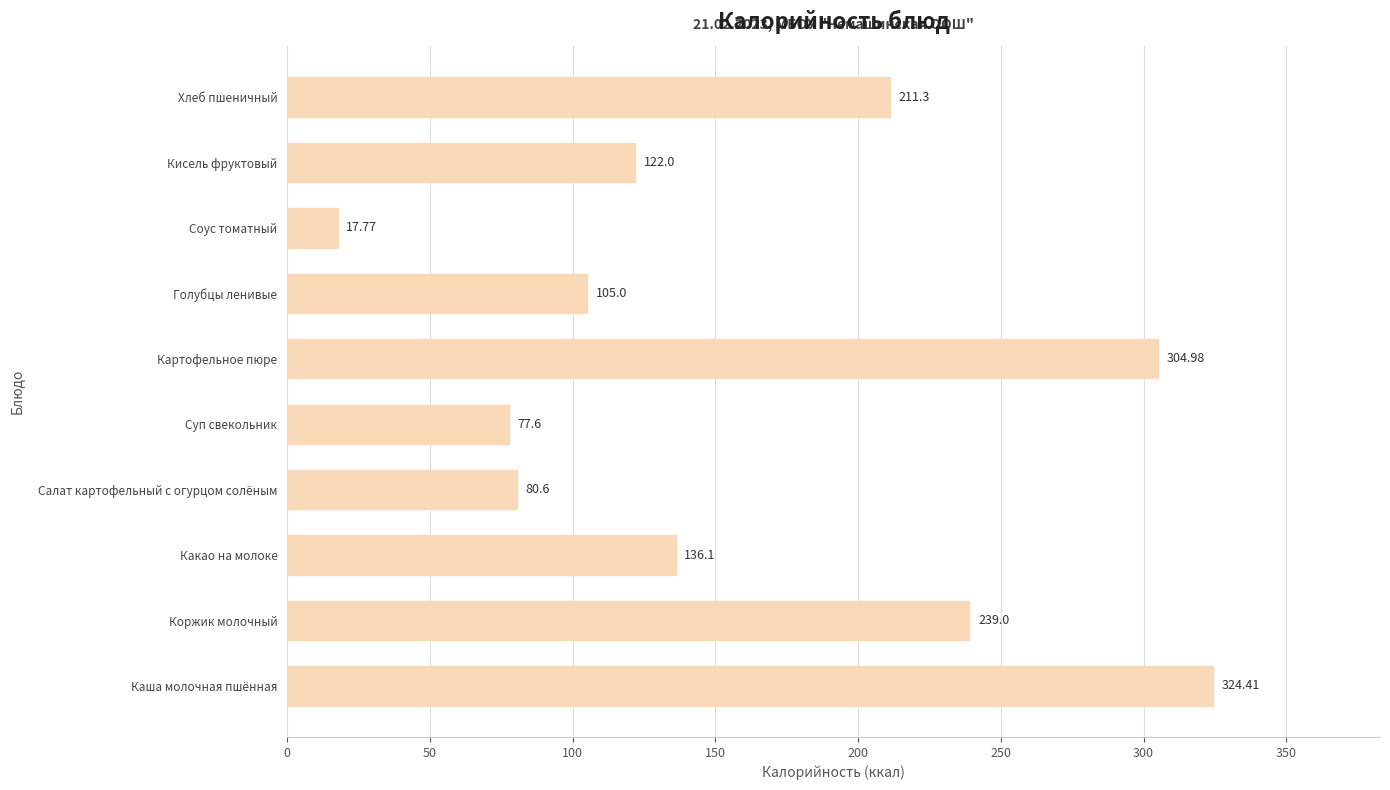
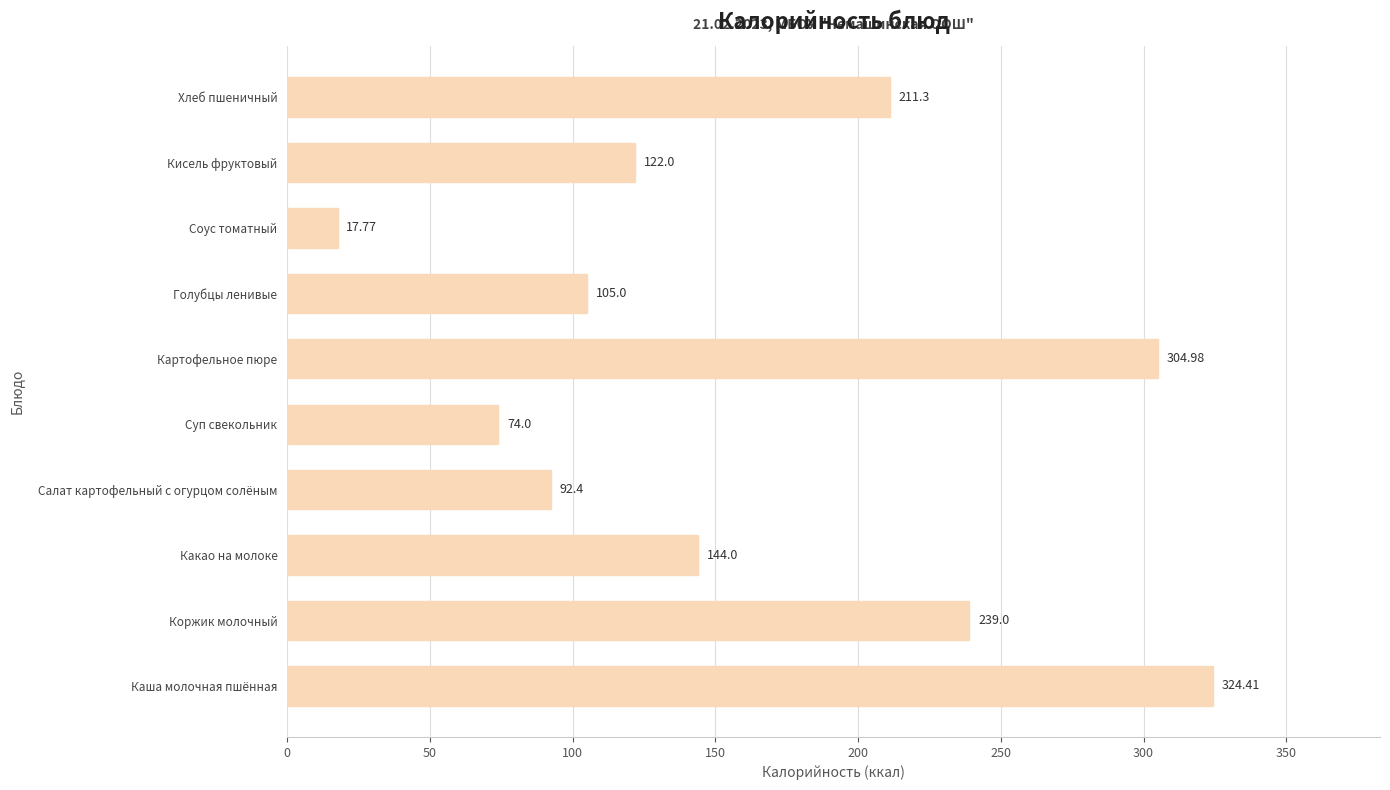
  {
    "Хлеб пшеничный": 211.3,
    "Кисель фруктовый": 122.0,
    "Соус томатный": 17.77,
    "Голубцы ленивые": 105.0,
    "Картофельное пюре": 304.98,
-   "Суп свекольник": 77.6,
-   "Салат картофельный с огурцом солёным": 80.6,
-   "Какао на молоке": 136.1,
+   "Суп свекольник": 74.0,
+   "Салат картофельный с огурцом солёным": 92.4,
+   "Какао на молоке": 144.0,
    "Коржик молочный": 239.0,
    "Каша молочная пшённая": 324.41
  }
